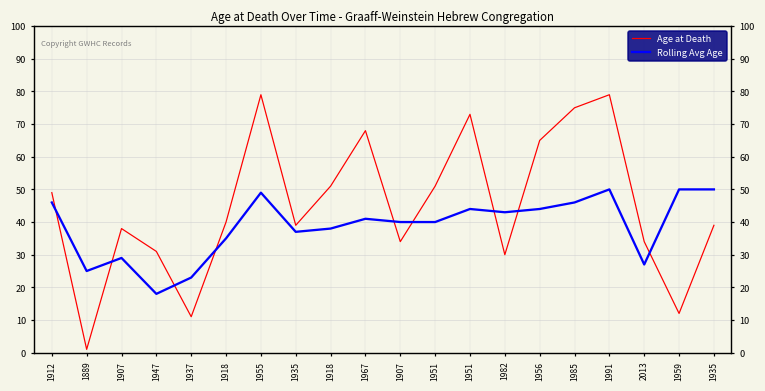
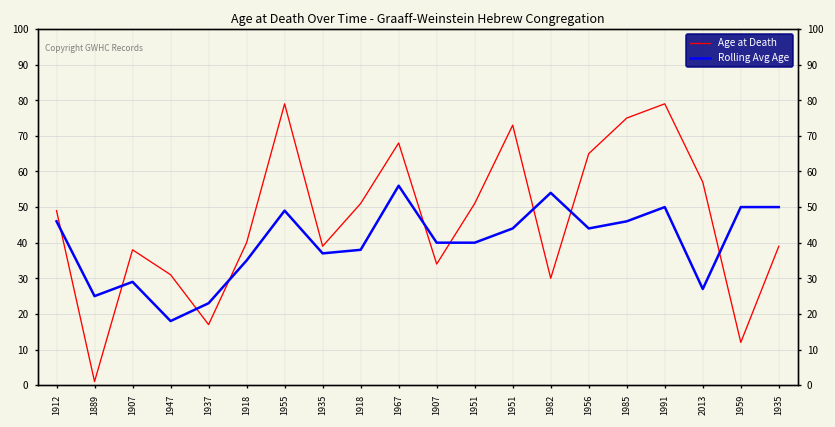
  {
    "Age at Death": {
      "1912": 49,
      "1889": 1,
      "1947": 31,
-     "1937": 11,
+     "1937": 17,
      "1955": 79,
      "1967": 68,
      "1982": 30,
      "1956": 65,
      "1985": 75,
      "1991": 79,
-     "2013": 34,
+     "2013": 57,
      "1959": 12
    },
    "Rolling Avg Age": {
      "1912": 46,
      "1889": 25,
      "1947": 18,
      "1937": 23,
      "1955": 49,
-     "1967": 41,
-     "1982": 43,
+     "1967": 56,
+     "1982": 54,
      "1956": 44,
      "1985": 46,
      "1991": 50,
      "2013": 27,
      "1959": 50
    }
  }
